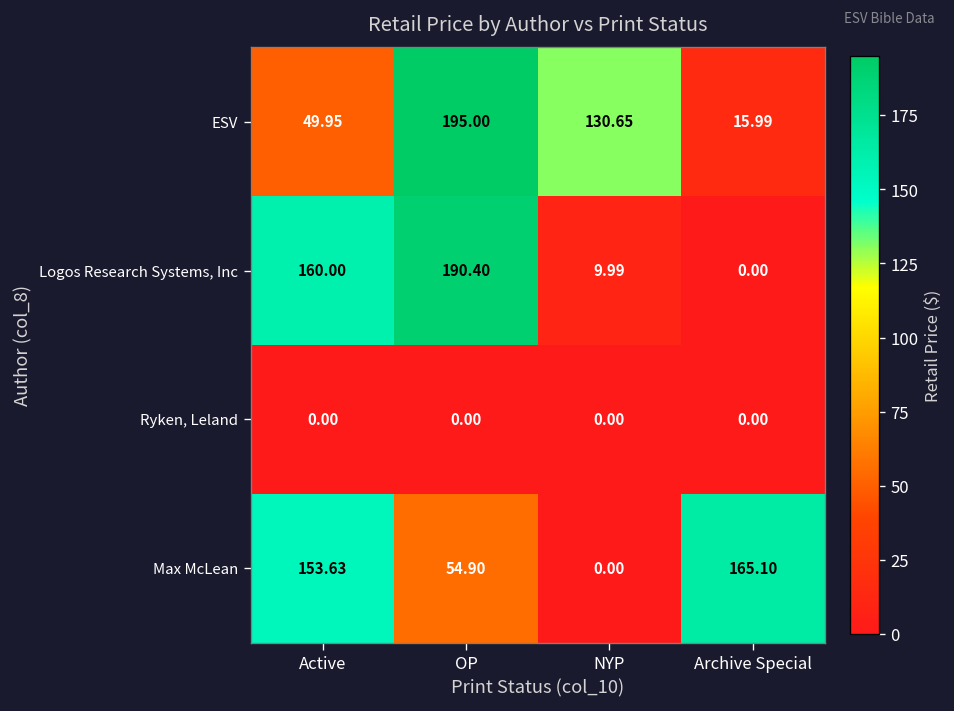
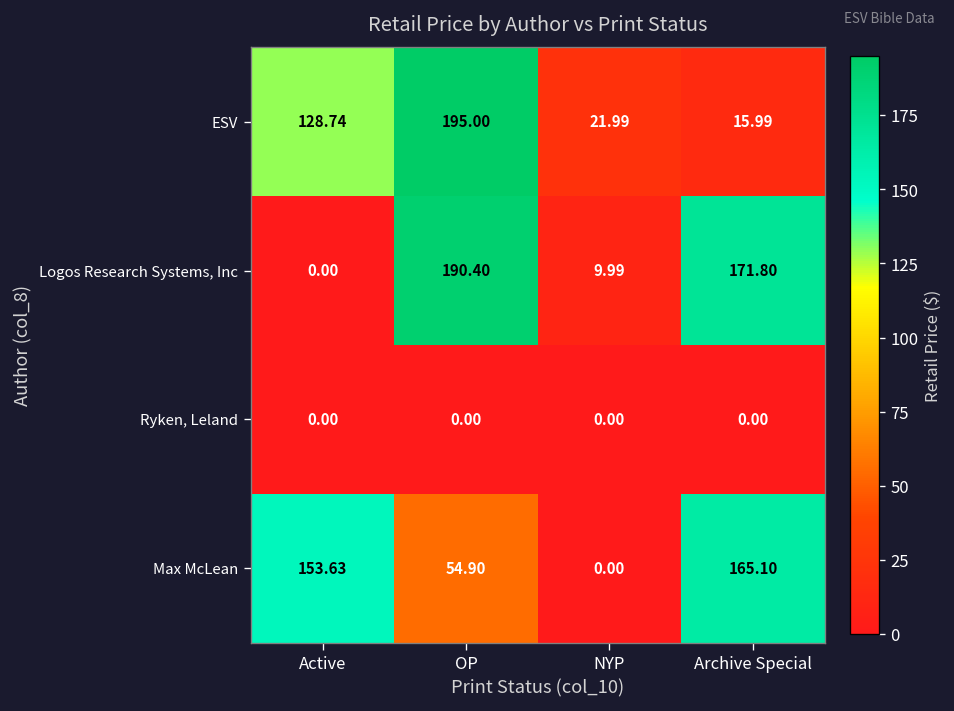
  {
    "ESV": {
-     "Active": 49.95,
+     "Active": 128.74,
      "OP": 195.00,
-     "NYP": 130.65,
+     "NYP": 21.99,
      "Archive Special": 15.99
    },
    "Logos Research Systems, Inc": {
-     "Active": 160.00,
+     "Active": 0.00,
      "OP": 190.40,
      "NYP": 9.99,
-     "Archive Special": 0.00
+     "Archive Special": 171.80
    },
    "Ryken, Leland": {
      "Active": 0.00,
      "OP": 0.00,
      "NYP": 0.00,
      "Archive Special": 0.00
    },
    "Max McLean": {
      "Active": 153.63,
      "OP": 54.90,
      "NYP": 0.00,
      "Archive Special": 165.10
    }
  }
